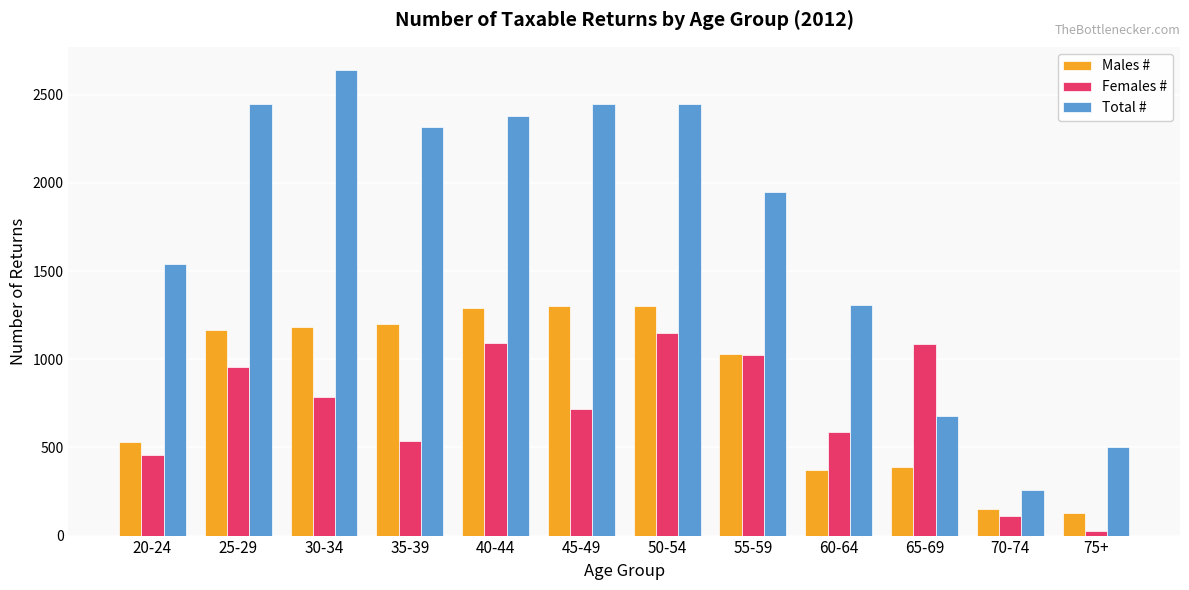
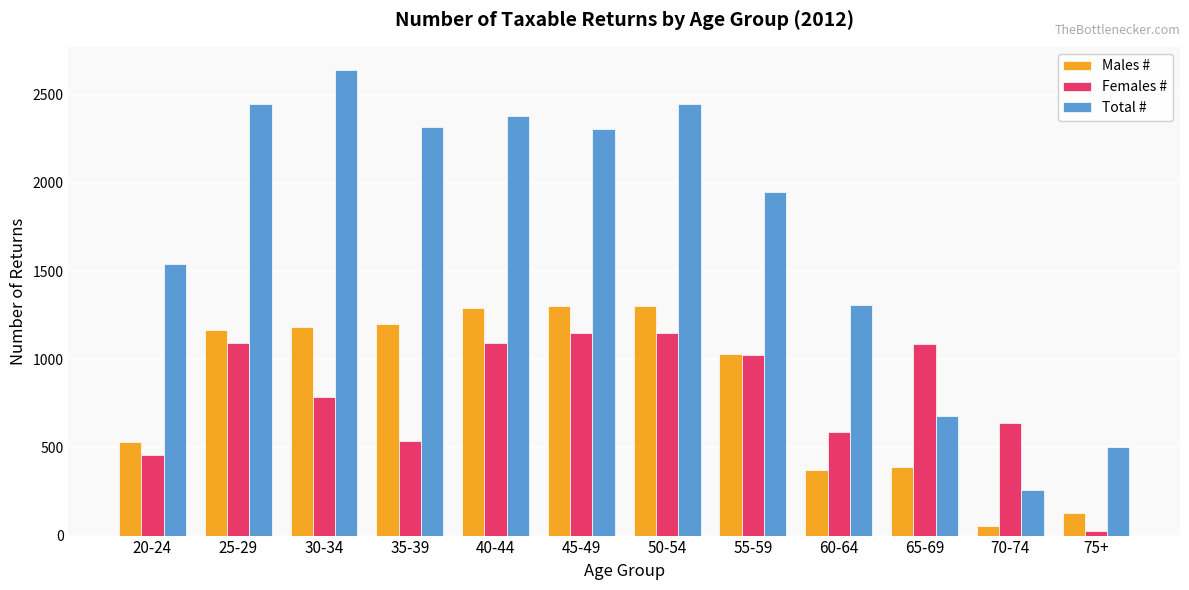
  {
    "Males #": {
      "20-24": 530,
      "25-29": 1170,
      "30-34": 1180,
      "35-39": 1200,
      "40-44": 1290,
      "45-49": 1300,
      "50-54": 1300,
      "55-59": 1030,
      "60-64": 370,
      "65-69": 390,
-     "70-74": 150,
+     "70-74": 50,
      "75+": 130
    },
    "Females #": {
      "20-24": 460,
-     "25-29": 960,
+     "25-29": 1090,
      "30-34": 790,
      "35-39": 540,
      "40-44": 1090,
-     "45-49": 720,
+     "45-49": 1150,
      "50-54": 1150,
      "55-59": 1030,
      "60-64": 590,
      "65-69": 1090,
-     "70-74": 110,
+     "70-74": 640,
      "75+": 20
    },
    "Total #": {
      "20-24": 1540,
      "25-29": 2450,
      "30-34": 2640,
      "35-39": 2320,
      "40-44": 2380,
-     "45-49": 2450,
+     "45-49": 2310,
      "50-54": 2450,
      "55-59": 1950,
      "60-64": 1310,
      "65-69": 680,
      "70-74": 260,
      "75+": 500
    }
  }
